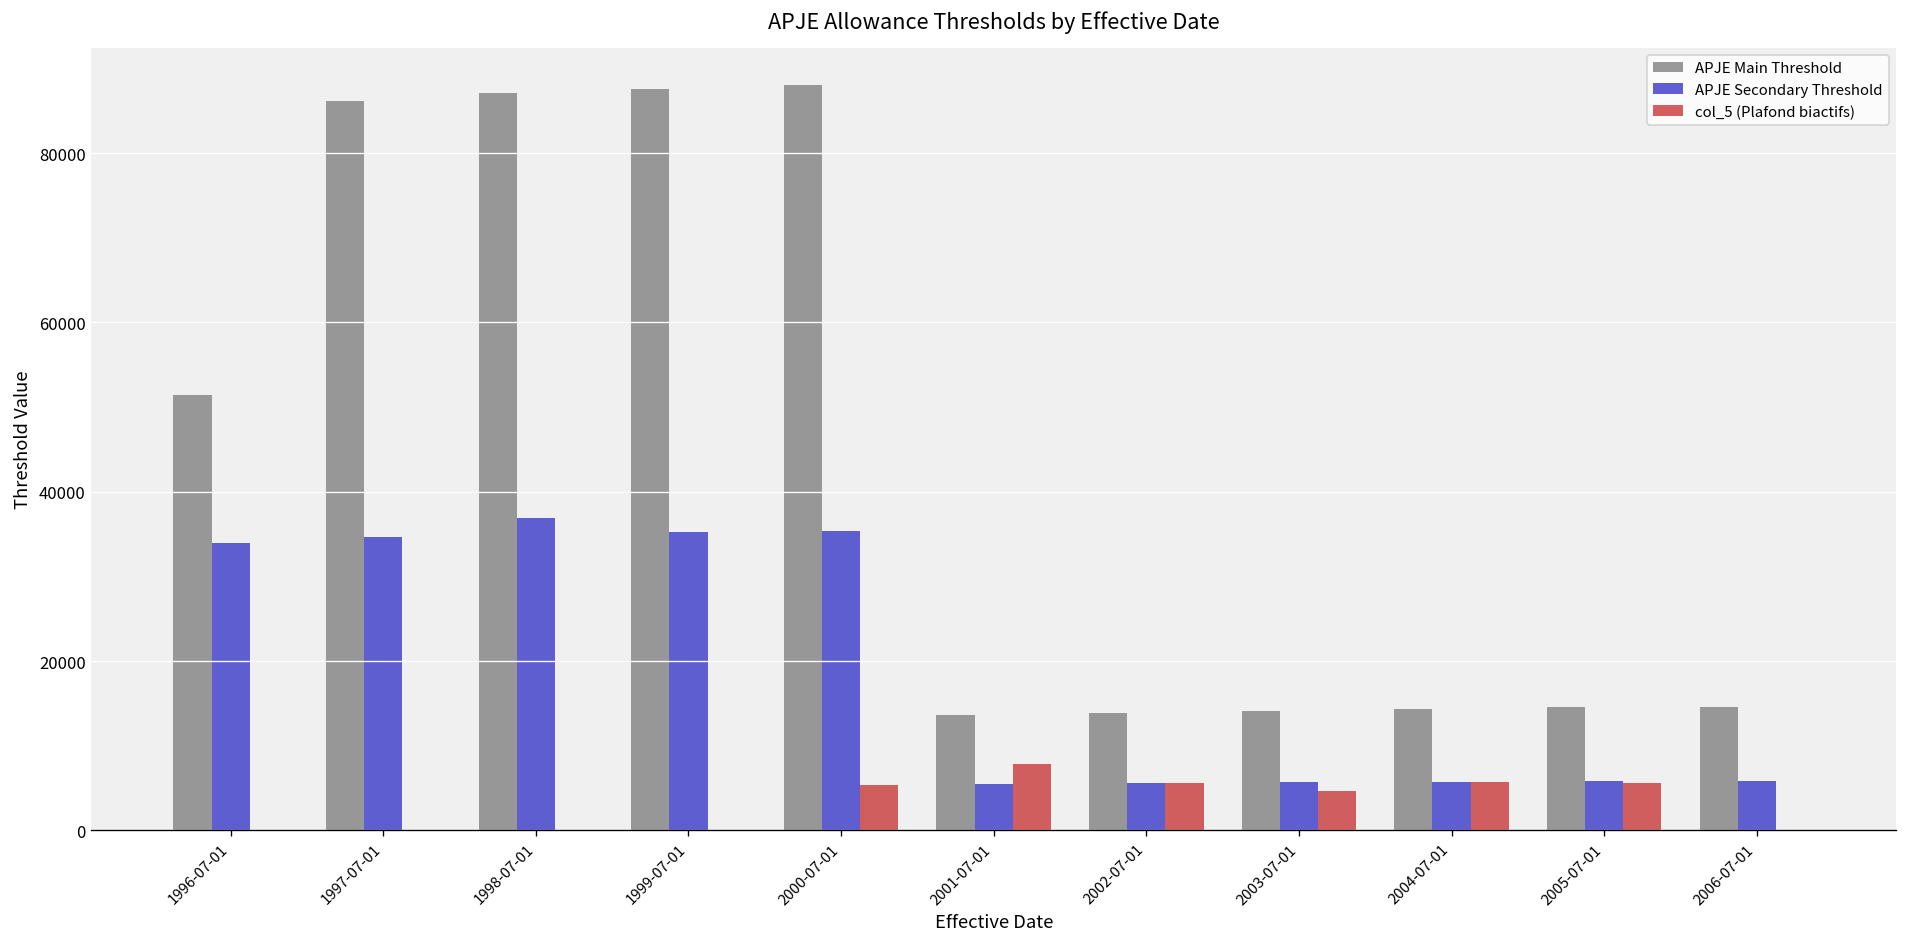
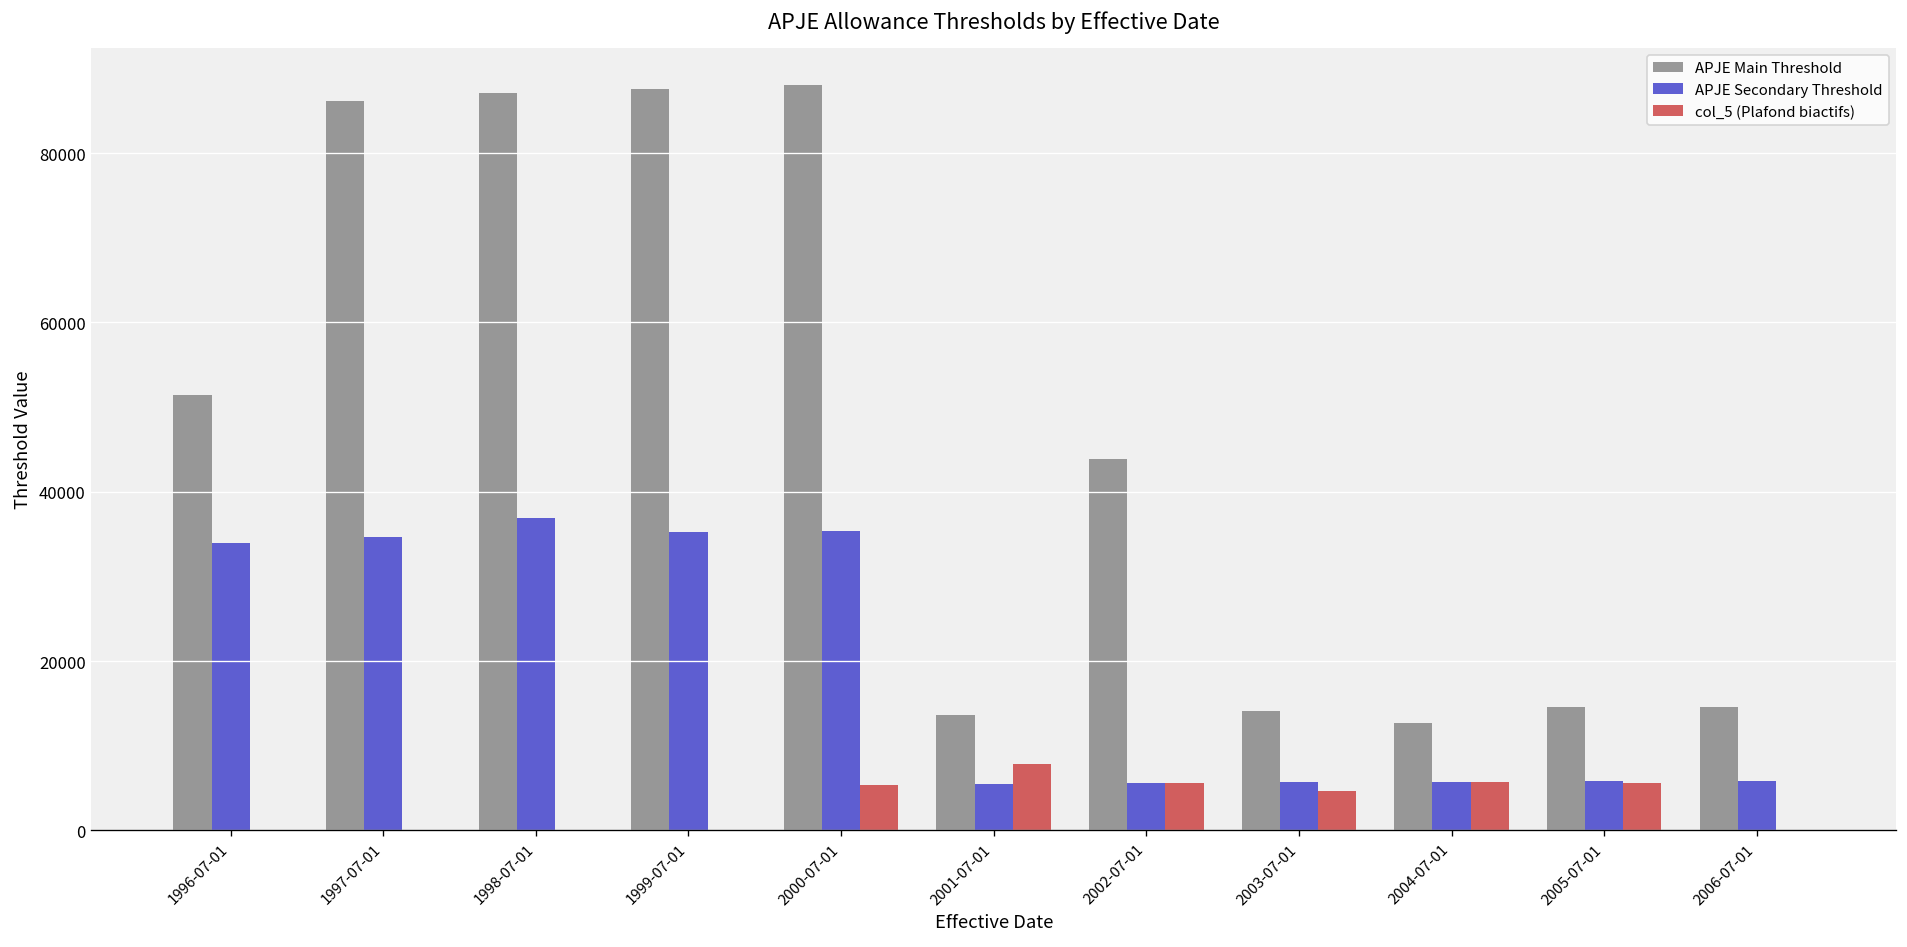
  {
    "APJE Main Threshold": {
      "1996-07-01": 51000,
      "1997-07-01": 86000,
      "1998-07-01": 87000,
      "1999-07-01": 88000,
      "2000-07-01": 88000,
      "2001-07-01": 14000,
-     "2002-07-01": 14000,
+     "2002-07-01": 44000,
      "2003-07-01": 14000,
-     "2004-07-01": 14000,
+     "2004-07-01": 13000,
      "2005-07-01": 15000,
      "2006-07-01": 15000
    },
    "APJE Secondary Threshold": {
      "1996-07-01": 34000,
      "1997-07-01": 35000,
      "1998-07-01": 37000,
      "1999-07-01": 35000,
      "2000-07-01": 35000,
      "2001-07-01": 5000,
      "2002-07-01": 6000,
      "2003-07-01": 6000,
      "2004-07-01": 6000,
      "2005-07-01": 6000,
      "2006-07-01": 6000
    },
    "col_5 (Plafond biactifs)": {
      "1996-07-01": 0,
      "1997-07-01": 0,
      "1998-07-01": 0,
      "1999-07-01": 0,
      "2000-07-01": 5000,
      "2001-07-01": 8000,
      "2002-07-01": 6000,
      "2003-07-01": 5000,
      "2004-07-01": 6000,
      "2005-07-01": 6000,
      "2006-07-01": 0
    }
  }
